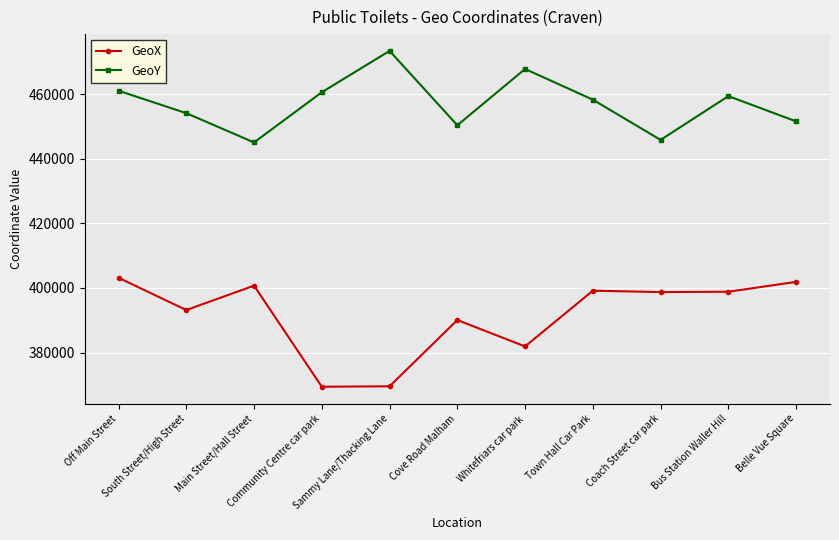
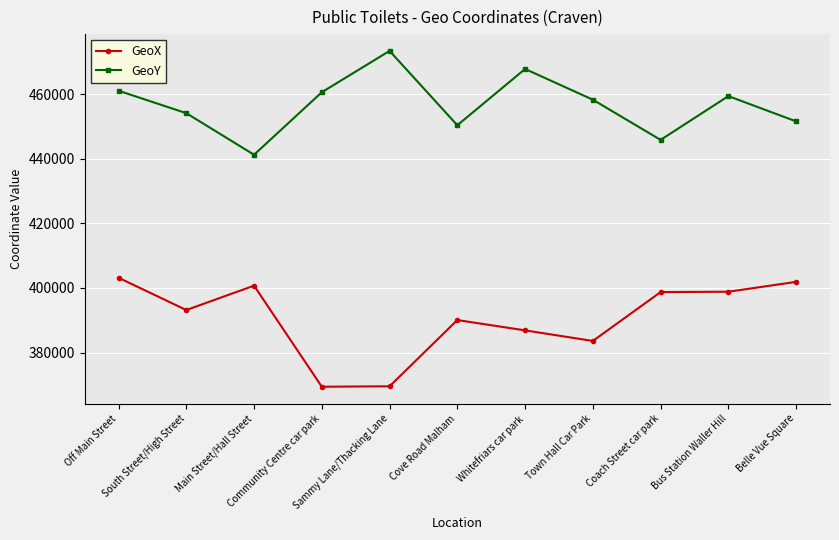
  {
    "GeoX": {
      "Off Main Street": 403000,
      "South Street/High Street": 393000,
      "Main Street/Hall Street": 401000,
      "Community Centre car park": 369000,
      "Sammy Lane/Thacking Lane": 370000,
      "Cove Road Malham": 390000,
-     "Whitefriars car park": 382000,
-     "Town Hall Car Park": 399000,
+     "Whitefriars car park": 387000,
+     "Town Hall Car Park": 384000,
      "Coach Street car park": 399000,
      "Bus Station Waller Hill": 399000,
      "Belle Vue Square": 402000
    },
    "GeoY": {
      "Off Main Street": 461000,
      "South Street/High Street": 454000,
-     "Main Street/Hall Street": 445000,
+     "Main Street/Hall Street": 441000,
      "Community Centre car park": 461000,
      "Sammy Lane/Thacking Lane": 473000,
      "Cove Road Malham": 450000,
      "Whitefriars car park": 468000,
      "Town Hall Car Park": 458000,
      "Coach Street car park": 446000,
      "Bus Station Waller Hill": 459000,
      "Belle Vue Square": 452000
    }
  }
